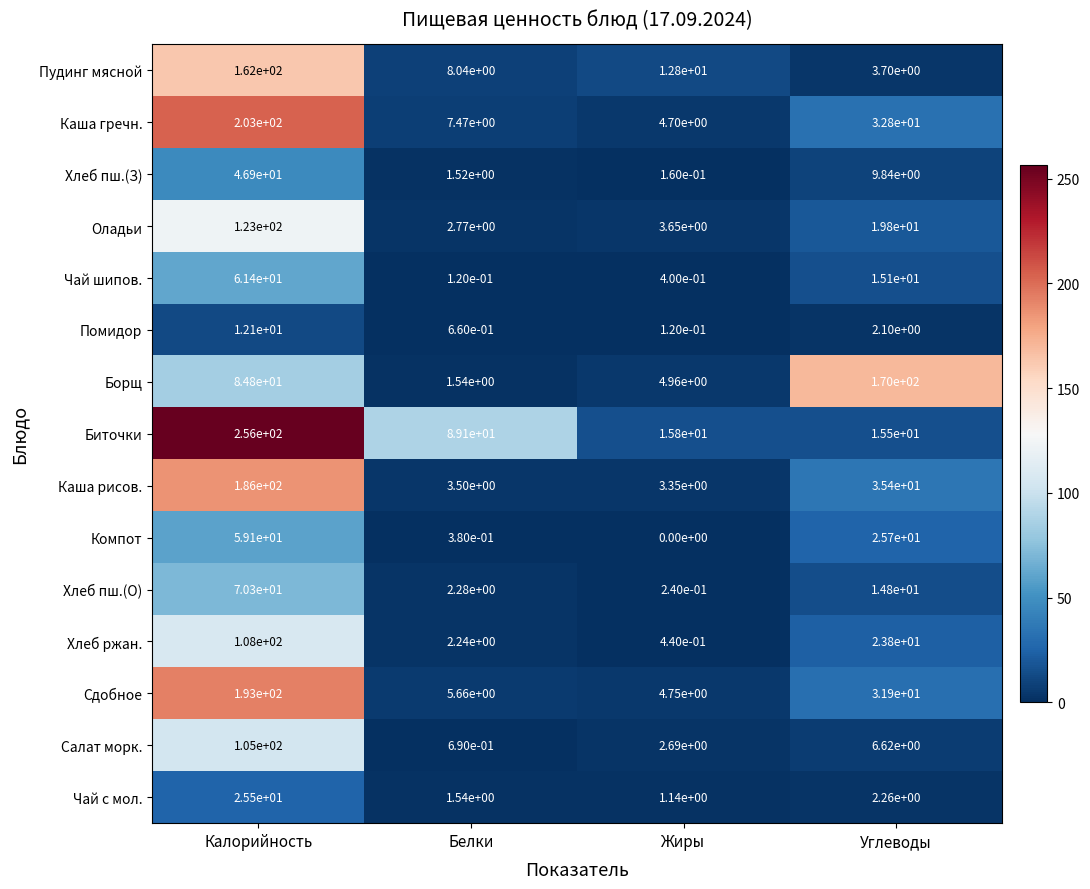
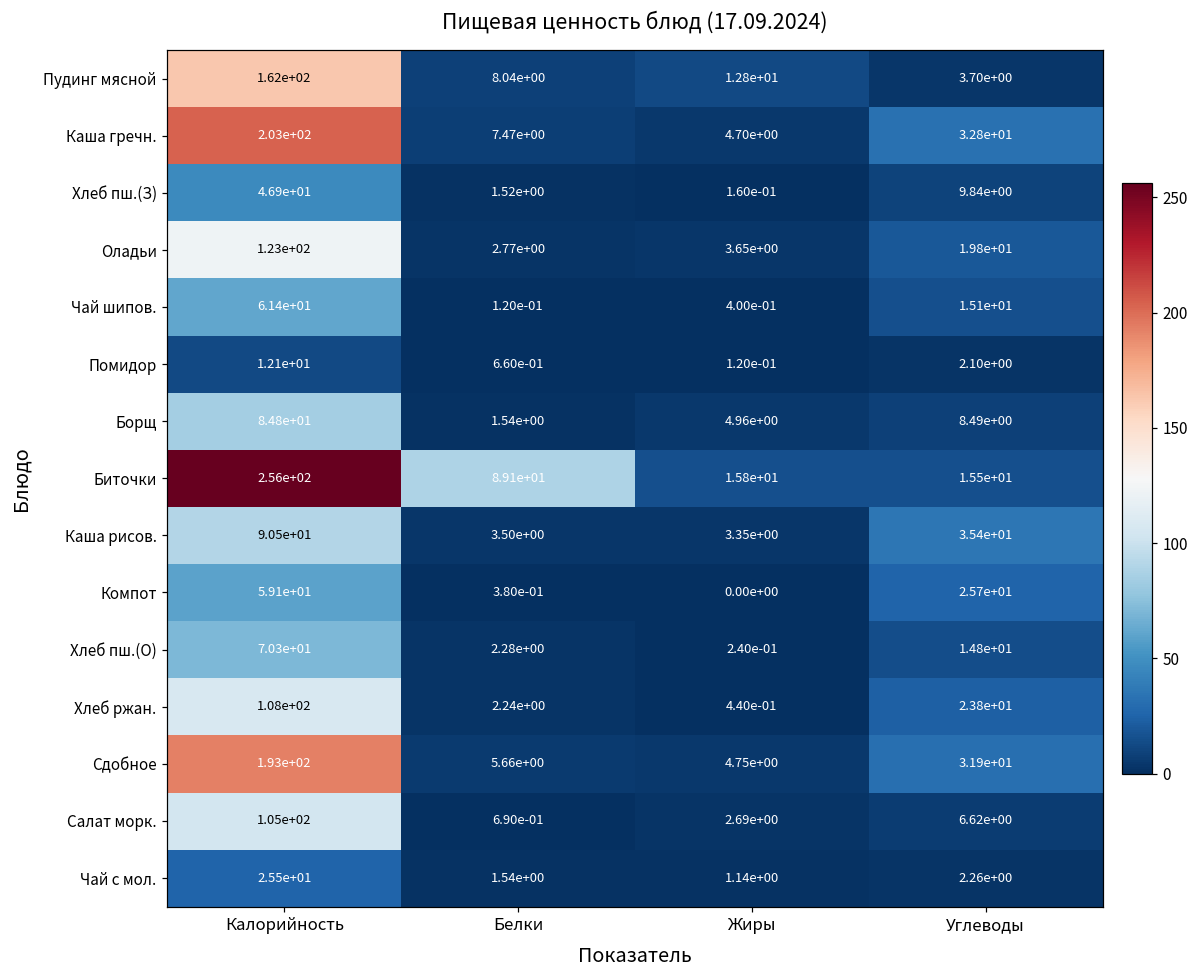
  {
    "Пудинг мясной": {
      "Калорийность": "1.62e+02",
      "Белки": "8.04e+00",
      "Жиры": "1.28e+01",
      "Углеводы": "3.70e+00"
    },
    "Каша гречн.": {
      "Калорийность": "2.03e+02",
      "Белки": "7.47e+00",
      "Жиры": "4.70e+00",
      "Углеводы": "3.28e+01"
    },
    "Хлеб пш.(З)": {
      "Калорийность": "4.69e+01",
      "Белки": "1.52e+00",
      "Жиры": "1.60e-01",
      "Углеводы": "9.84e+00"
    },
    "Оладьи": {
      "Калорийность": "1.23e+02",
      "Белки": "2.77e+00",
      "Жиры": "3.65e+00",
      "Углеводы": "1.98e+01"
    },
    "Чай шипов.": {
      "Калорийность": "6.14e+01",
      "Белки": "1.20e-01",
      "Жиры": "4.00e-01",
      "Углеводы": "1.51e+01"
    },
    "Помидор": {
      "Калорийность": "1.21e+01",
      "Белки": "6.60e-01",
      "Жиры": "1.20e-01",
      "Углеводы": "2.10e+00"
    },
    "Борщ": {
      "Калорийность": "8.48e+01",
      "Белки": "1.54e+00",
      "Жиры": "4.96e+00",
-     "Углеводы": "1.70e+02"
+     "Углеводы": "8.49e+00"
    },
    "Биточки": {
      "Калорийность": "2.56e+02",
      "Белки": "8.91e+01",
      "Жиры": "1.58e+01",
      "Углеводы": "1.55e+01"
    },
    "Каша рисов.": {
-     "Калорийность": "1.86e+02",
+     "Калорийность": "9.05e+01",
      "Белки": "3.50e+00",
      "Жиры": "3.35e+00",
      "Углеводы": "3.54e+01"
    },
    "Компот": {
      "Калорийность": "5.91e+01",
      "Белки": "3.80e-01",
      "Жиры": "0.00e+00",
      "Углеводы": "2.57e+01"
    },
    "Хлеб пш.(О)": {
      "Калорийность": "7.03e+01",
      "Белки": "2.28e+00",
      "Жиры": "2.40e-01",
      "Углеводы": "1.48e+01"
    },
    "Хлеб ржан.": {
      "Калорийность": "1.08e+02",
      "Белки": "2.24e+00",
      "Жиры": "4.40e-01",
      "Углеводы": "2.38e+01"
    },
    "Сдобное": {
      "Калорийность": "1.93e+02",
      "Белки": "5.66e+00",
      "Жиры": "4.75e+00",
      "Углеводы": "3.19e+01"
    },
    "Салат морк.": {
      "Калорийность": "1.05e+02",
      "Белки": "6.90e-01",
      "Жиры": "2.69e+00",
      "Углеводы": "6.62e+00"
    },
    "Чай с мол.": {
      "Калорийность": "2.55e+01",
      "Белки": "1.54e+00",
      "Жиры": "1.14e+00",
      "Углеводы": "2.26e+00"
    }
  }
